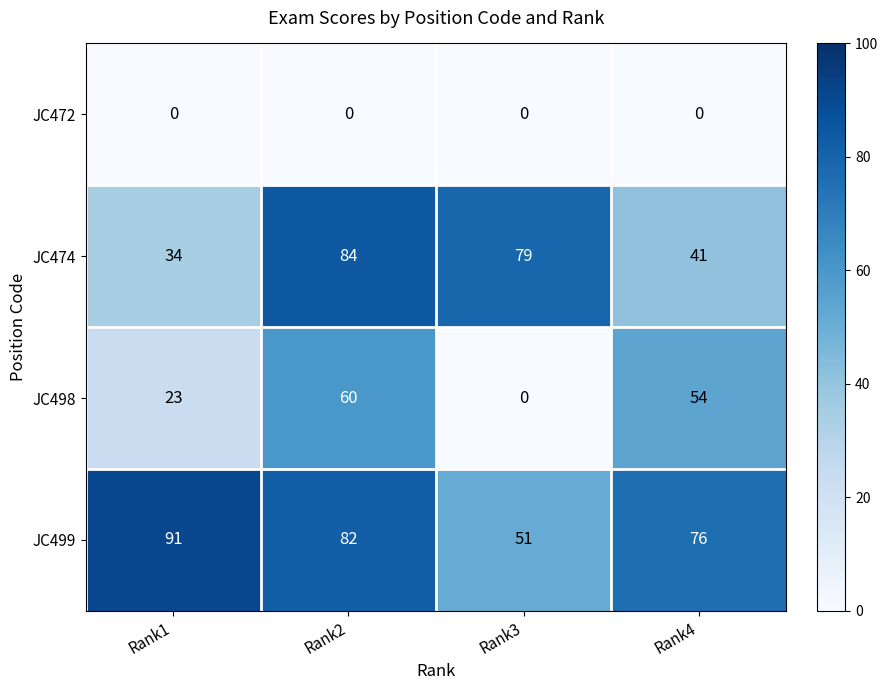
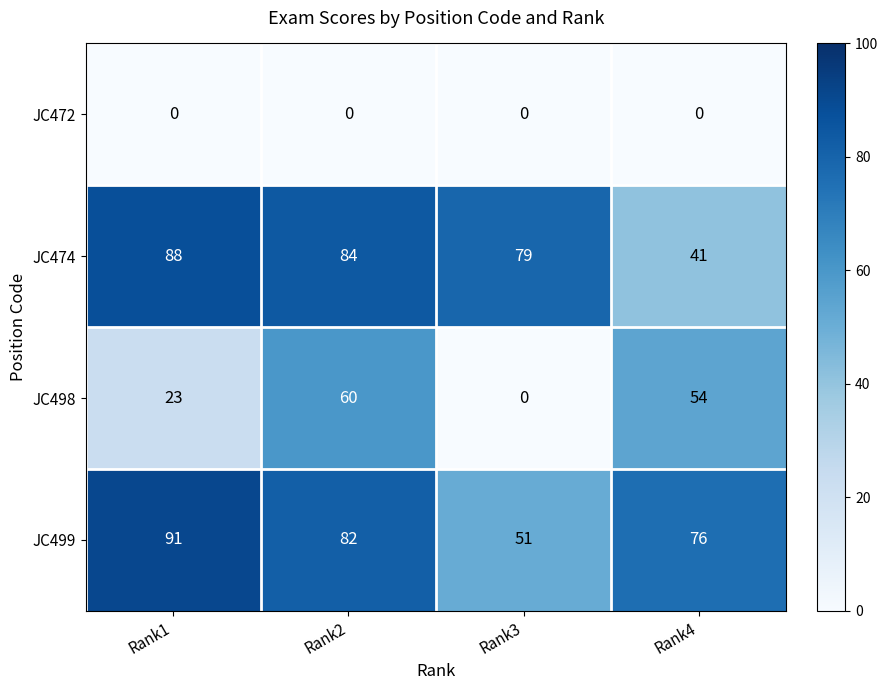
  {
    "JC472": {
      "Rank1": 0,
      "Rank2": 0,
      "Rank3": 0,
      "Rank4": 0
    },
    "JC474": {
-     "Rank1": 34,
+     "Rank1": 88,
      "Rank2": 84,
      "Rank3": 79,
      "Rank4": 41
    },
    "JC498": {
      "Rank1": 23,
      "Rank2": 60,
      "Rank3": 0,
      "Rank4": 54
    },
    "JC499": {
      "Rank1": 91,
      "Rank2": 82,
      "Rank3": 51,
      "Rank4": 76
    }
  }
